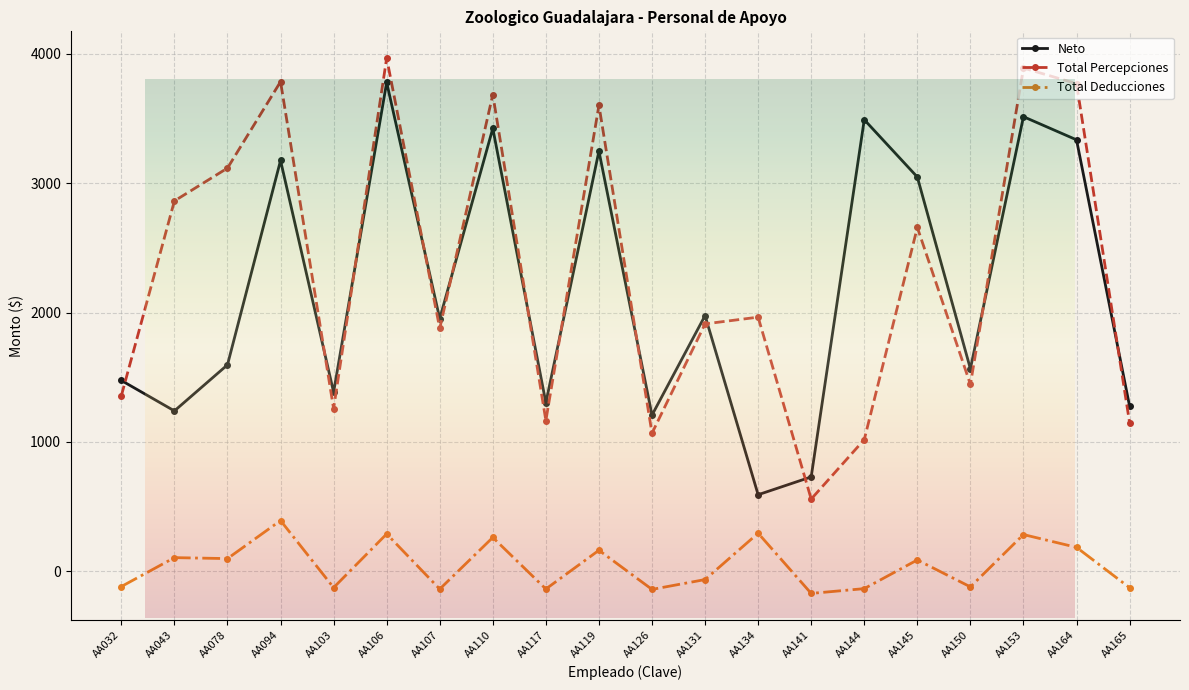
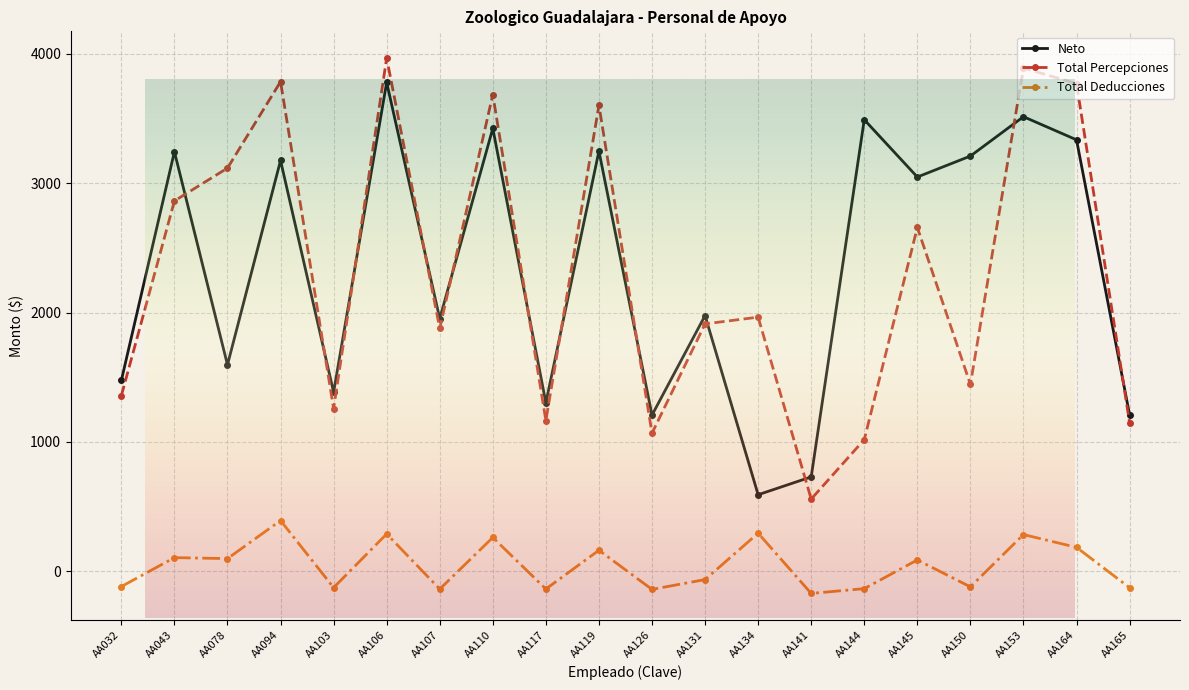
  {
    "Neto": {
      "AA032": 1480,
-     "AA043": 1240,
+     "AA043": 3240,
      "AA078": 1600,
      "AA094": 3180,
      "AA103": 1380,
      "AA106": 3780,
      "AA107": 1950,
      "AA110": 3420,
      "AA117": 1300,
      "AA119": 3250,
      "AA126": 1210,
      "AA131": 1980,
      "AA134": 590,
      "AA141": 730,
      "AA144": 3490,
      "AA145": 3050,
-     "AA150": 1570,
+     "AA150": 3210,
      "AA153": 3510,
      "AA164": 3340,
-     "AA165": 1280
+     "AA165": 1210
    },
    "Total Percepciones": {
      "AA032": 1360,
      "AA043": 2860,
      "AA078": 3120,
      "AA094": 3780,
      "AA103": 1260,
      "AA106": 3970,
      "AA107": 1880,
      "AA110": 3690,
      "AA117": 1170,
      "AA119": 3600,
      "AA126": 1070,
      "AA131": 1910,
      "AA134": 1960,
      "AA141": 560,
      "AA144": 1020,
      "AA145": 2660,
      "AA150": 1440,
      "AA165": 1150
    },
    "Total Deducciones": {
      "AA032": -120,
      "AA043": 110,
      "AA078": 100,
      "AA094": 390,
      "AA103": -130,
      "AA106": 290,
      "AA107": -140,
      "AA110": 260,
      "AA117": -140,
      "AA119": 160,
      "AA126": -140,
      "AA131": -60,
      "AA134": 290,
      "AA141": -170,
      "AA144": -130,
      "AA145": 90,
      "AA150": -120,
      "AA153": 280,
      "AA164": 180,
      "AA165": -130
    }
  }
